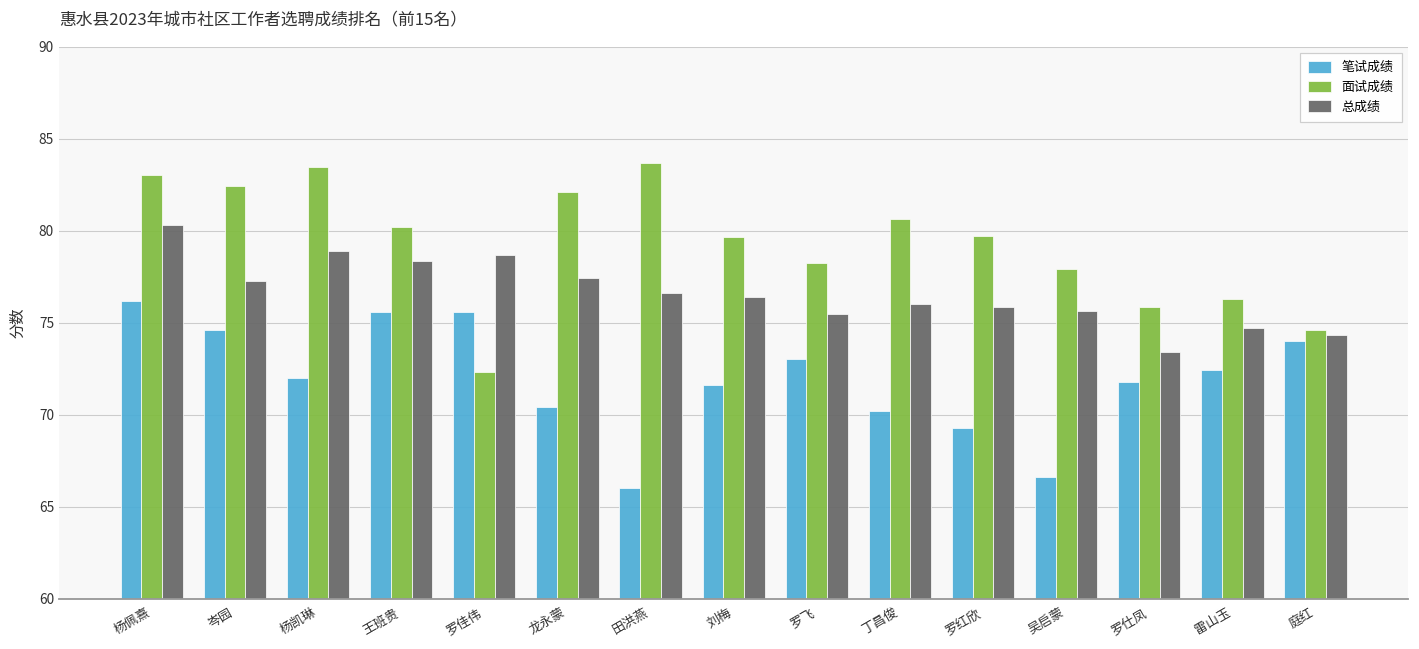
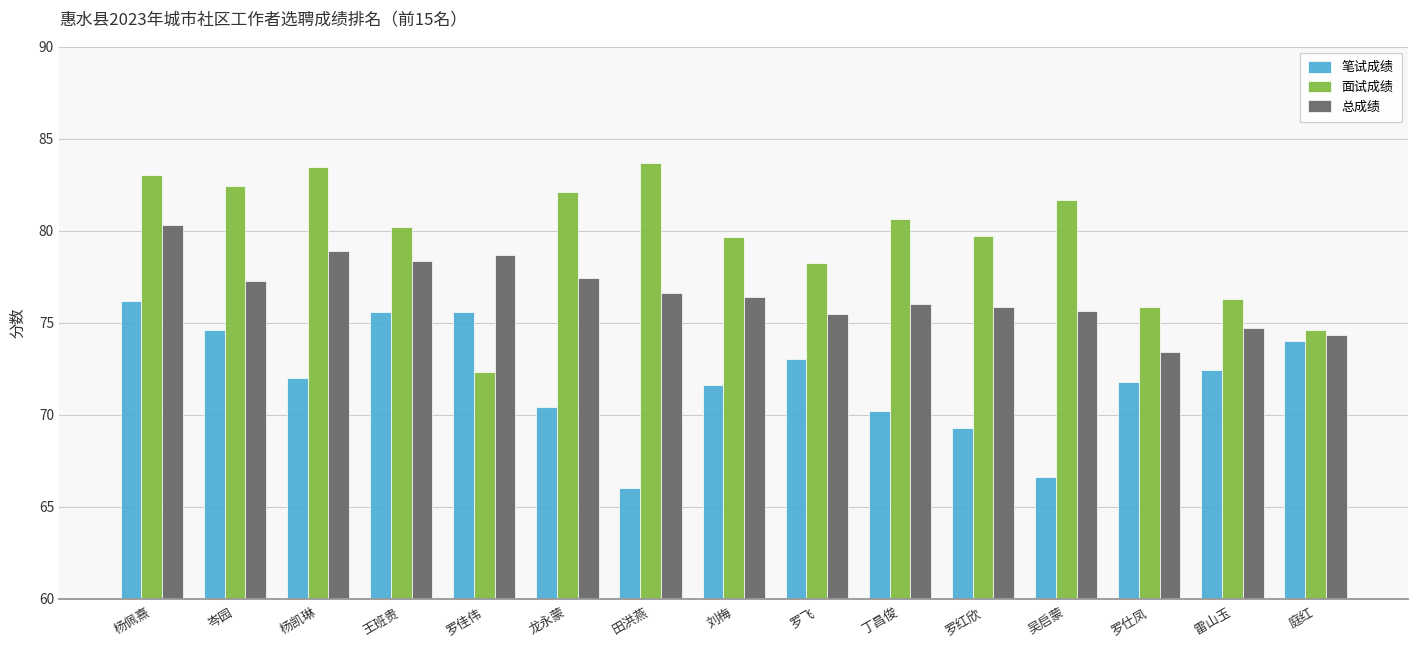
  {
    "笔试成绩": {
      "杨佩熹": 76.2,
      "岑园": 74.6,
      "杨凯琳": 72.0,
      "王班贵": 75.6,
      "罗佳伟": 75.6,
      "龙永蒙": 70.4,
      "田洪燕": 66.0,
      "刘梅": 71.6,
      "罗飞": 73.0,
      "丁昌俊": 70.2,
      "罗红欣": 69.3,
      "吴启蒙": 66.6,
      "罗仕凤": 71.8,
      "雷山玉": 72.4,
      "庭红": 74.0
    },
    "面试成绩": {
      "杨佩熹": 83.0,
      "岑园": 82.4,
      "杨凯琳": 83.5,
      "王班贵": 80.2,
      "罗佳伟": 72.3,
      "龙永蒙": 82.1,
      "田洪燕": 83.7,
      "刘梅": 79.6,
      "罗飞": 78.3,
      "丁昌俊": 80.6,
      "罗红欣": 79.7,
-     "吴启蒙": 77.9,
+     "吴启蒙": 81.7,
      "罗仕凤": 75.9,
      "雷山玉": 76.3,
      "庭红": 74.6
    },
    "总成绩": {
      "杨佩熹": 80.3,
      "岑园": 77.3,
      "杨凯琳": 78.9,
      "王班贵": 78.4,
      "罗佳伟": 78.7,
      "龙永蒙": 77.4,
      "田洪燕": 76.6,
      "刘梅": 76.4,
      "罗飞": 75.5,
      "丁昌俊": 76.0,
      "罗红欣": 75.8,
      "吴启蒙": 75.6,
      "罗仕凤": 73.4,
      "雷山玉": 74.7,
      "庭红": 74.4
    }
  }
